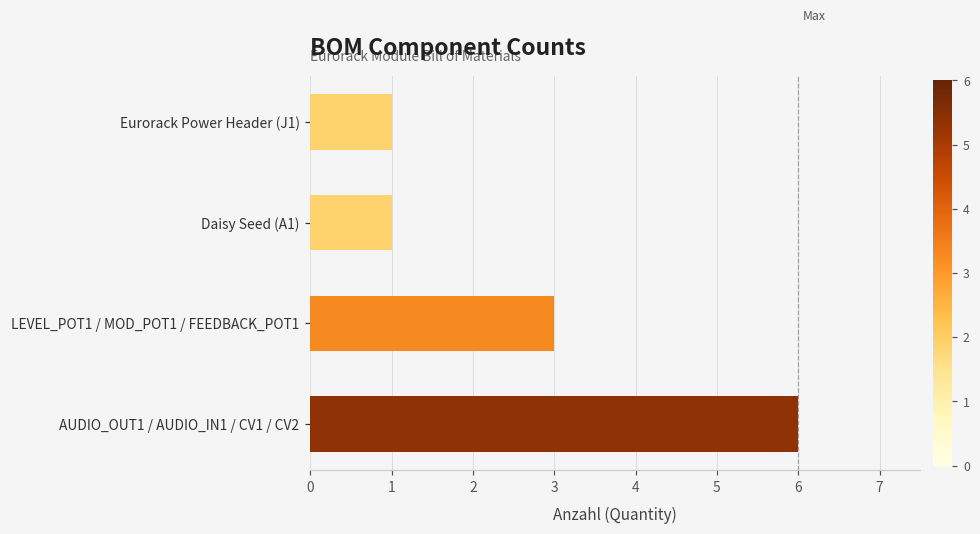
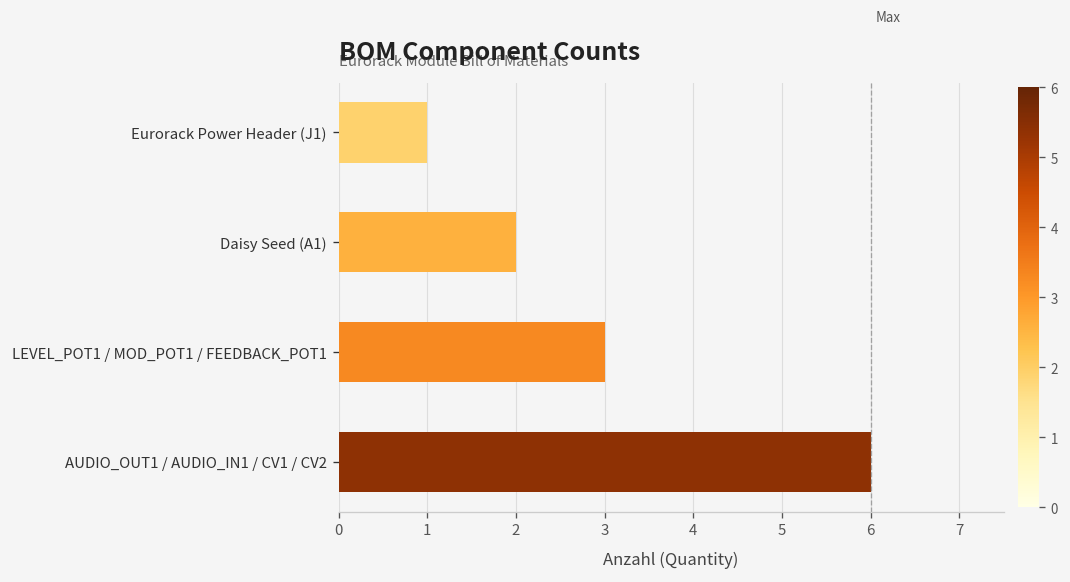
  {
    "Eurorack Power Header (J1)": 1,
-   "Daisy Seed (A1)": 1,
+   "Daisy Seed (A1)": 2,
    "LEVEL_POT1 / MOD_POT1 / FEEDBACK_POT1": 3,
    "AUDIO_OUT1 / AUDIO_IN1 / CV1 / CV2": 6
  }
